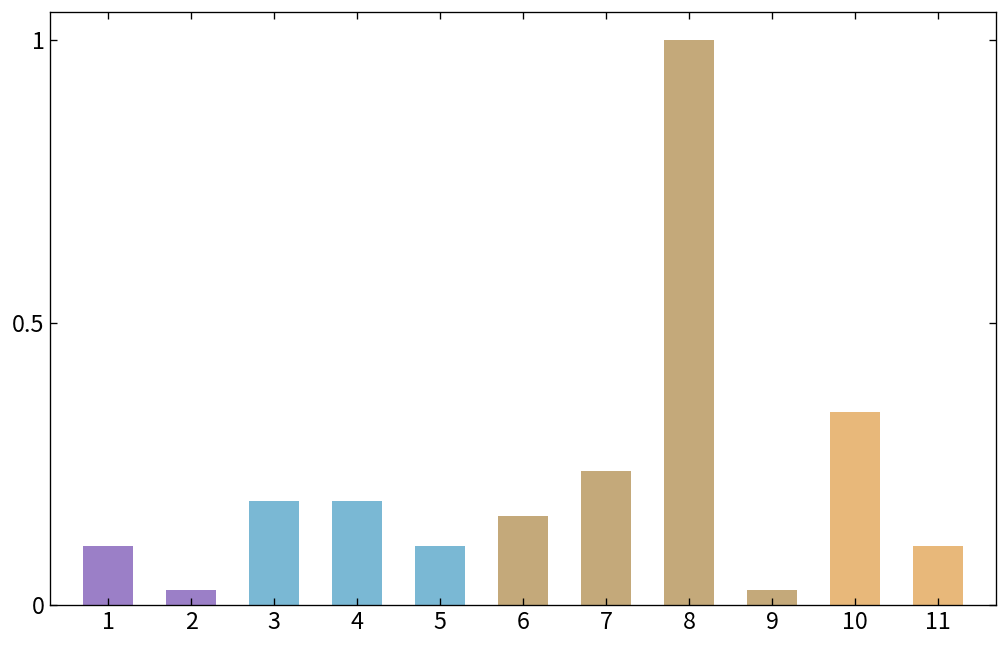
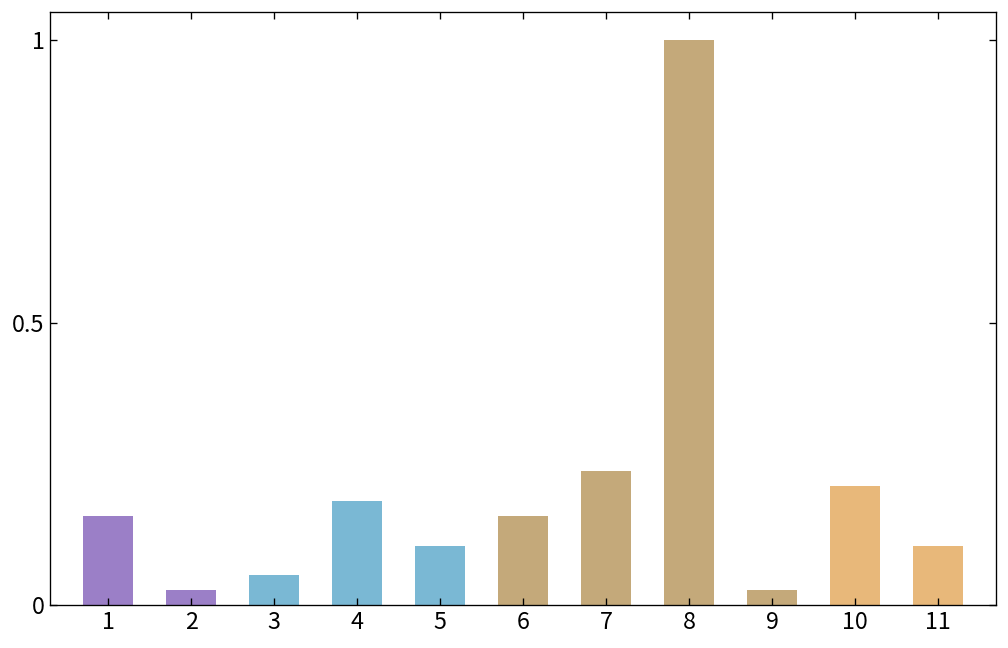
  {
-   "1": 0.11,
+   "1": 0.16,
    "2": 0.03,
-   "3": 0.18,
+   "3": 0.05,
    "4": 0.18,
    "5": 0.11,
    "6": 0.16,
    "7": 0.24,
    "8": 1.00,
    "9": 0.03,
-   "10": 0.34,
+   "10": 0.21,
    "11": 0.11
  }
